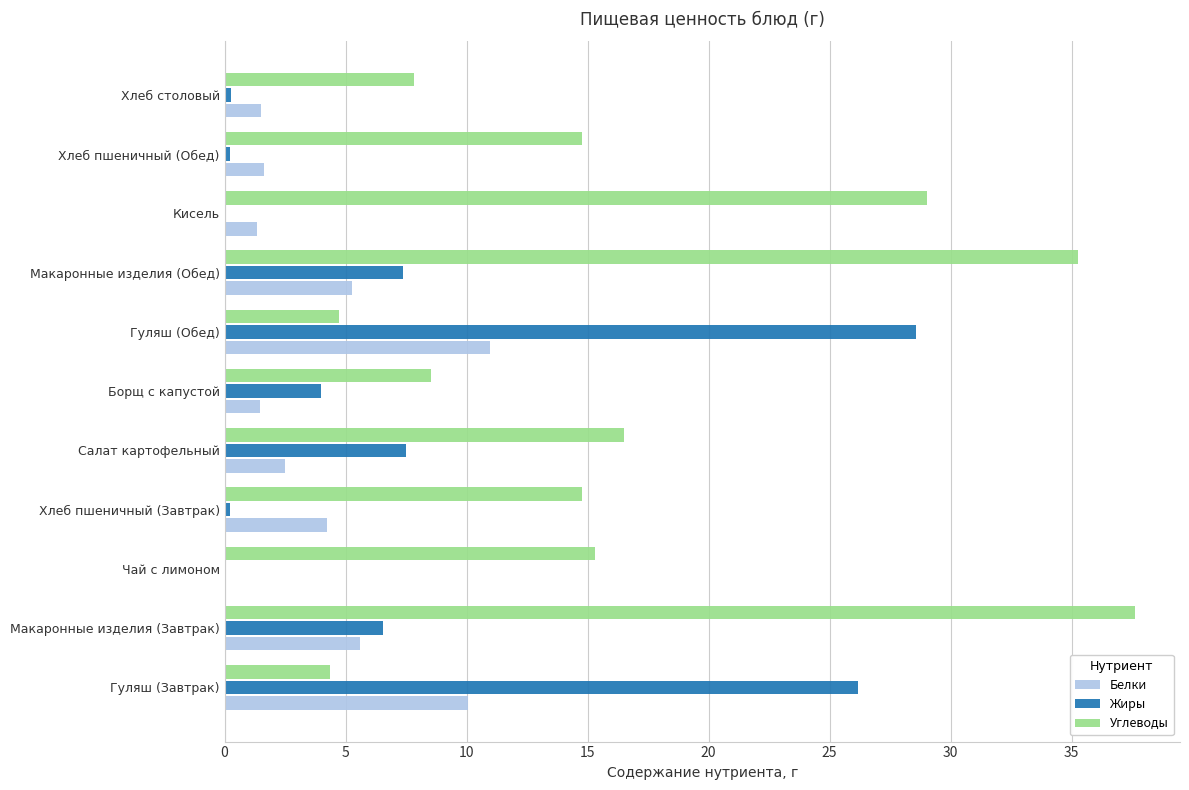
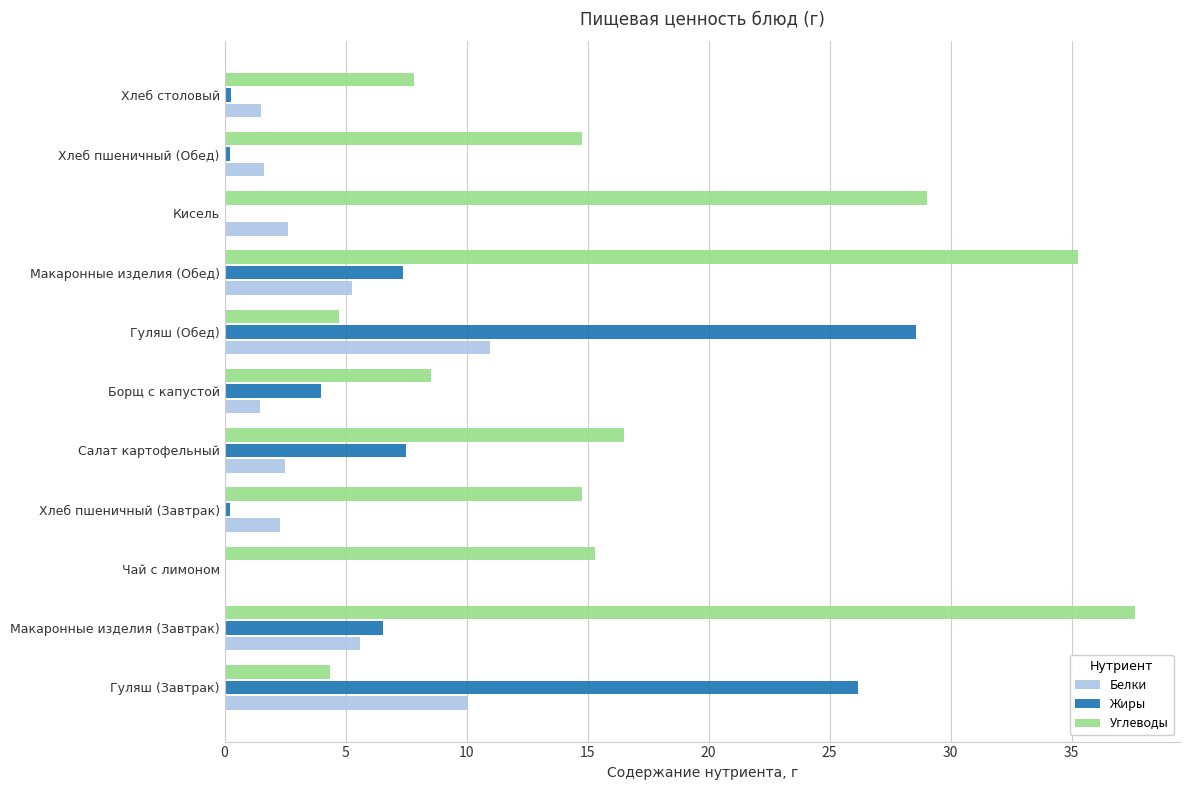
  {
    "Белки": {
      "Хлеб столовый": 1.5,
      "Хлеб пшеничный (Обед)": 1.6,
-     "Кисель": 1.4,
+     "Кисель": 2.6,
      "Макаронные изделия (Обед)": 5.3,
      "Гуляш (Обед)": 11.0,
      "Борщ с капустой": 1.5,
      "Салат картофельный": 2.5,
-     "Хлеб пшеничный (Завтрак)": 4.2,
+     "Хлеб пшеничный (Завтрак)": 2.3,
      "Макаронные изделия (Завтрак)": 5.6,
      "Гуляш (Завтрак)": 10.1
    },
    "Жиры": {
      "Хлеб столовый": 0.3,
      "Хлеб пшеничный (Обед)": 0.2,
      "Кисель": 0.0,
      "Макаронные изделия (Обед)": 7.4,
      "Гуляш (Обед)": 28.6,
      "Борщ с капустой": 4.0,
      "Салат картофельный": 7.5,
      "Хлеб пшеничный (Завтрак)": 0.2,
      "Макаронные изделия (Завтрак)": 6.6,
      "Гуляш (Завтрак)": 26.2
    },
    "Углеводы": {
      "Хлеб столовый": 7.8,
      "Хлеб пшеничный (Обед)": 14.8,
      "Кисель": 29.0,
      "Макаронные изделия (Обед)": 35.3,
      "Гуляш (Обед)": 4.7,
      "Борщ с капустой": 8.5,
      "Салат картофельный": 16.5,
      "Хлеб пшеничный (Завтрак)": 14.8,
      "Чай с лимоном": 15.3,
      "Макаронные изделия (Завтрак)": 37.6,
      "Гуляш (Завтрак)": 4.3
    }
  }
